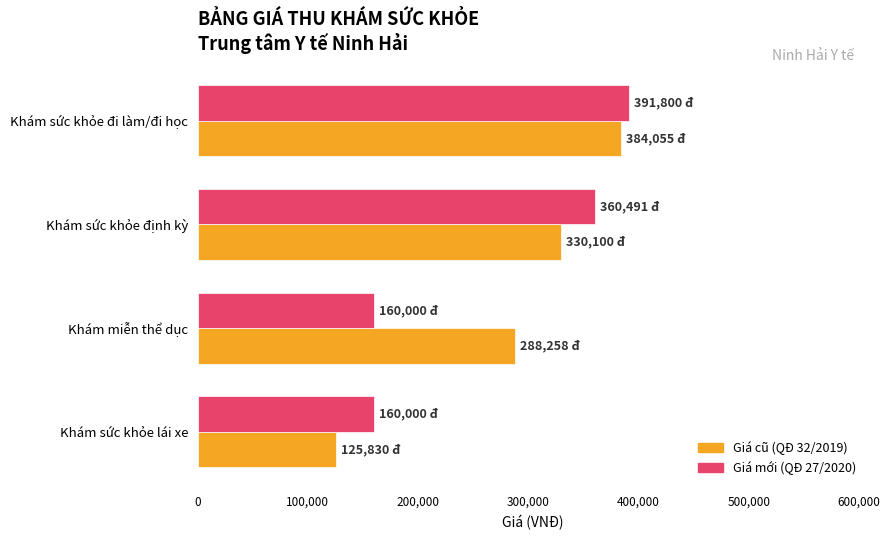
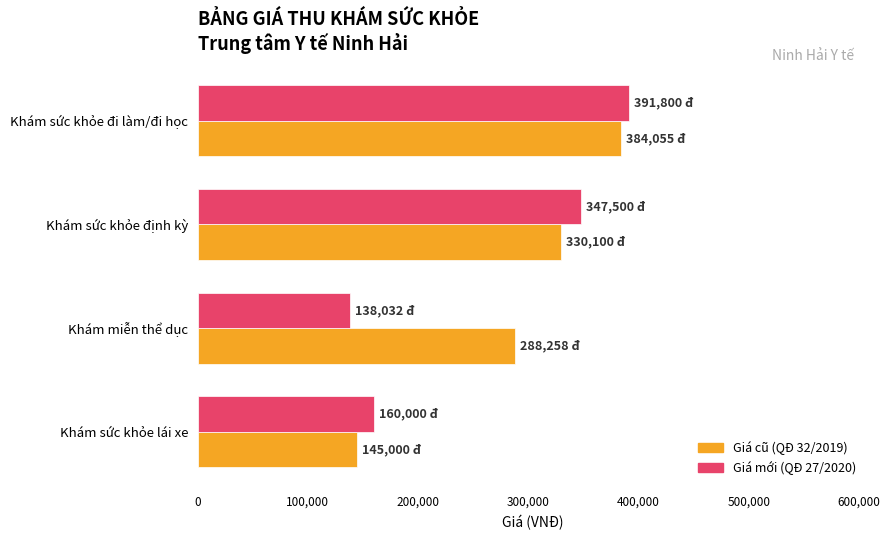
  {
    "Giá cũ (QĐ 32/2019)": {
      "Khám sức khỏe đi làm/đi học": "384,055",
      "Khám sức khỏe định kỳ": "330,100",
      "Khám miễn thể dục": "288,258",
-     "Khám sức khỏe lái xe": "125,830"
+     "Khám sức khỏe lái xe": "145,000"
    },
    "Giá mới (QĐ 27/2020)": {
      "Khám sức khỏe đi làm/đi học": "391,800",
-     "Khám sức khỏe định kỳ": "360,491",
-     "Khám miễn thể dục": "160,000",
+     "Khám sức khỏe định kỳ": "347,500",
+     "Khám miễn thể dục": "138,032",
      "Khám sức khỏe lái xe": "160,000"
    }
  }
